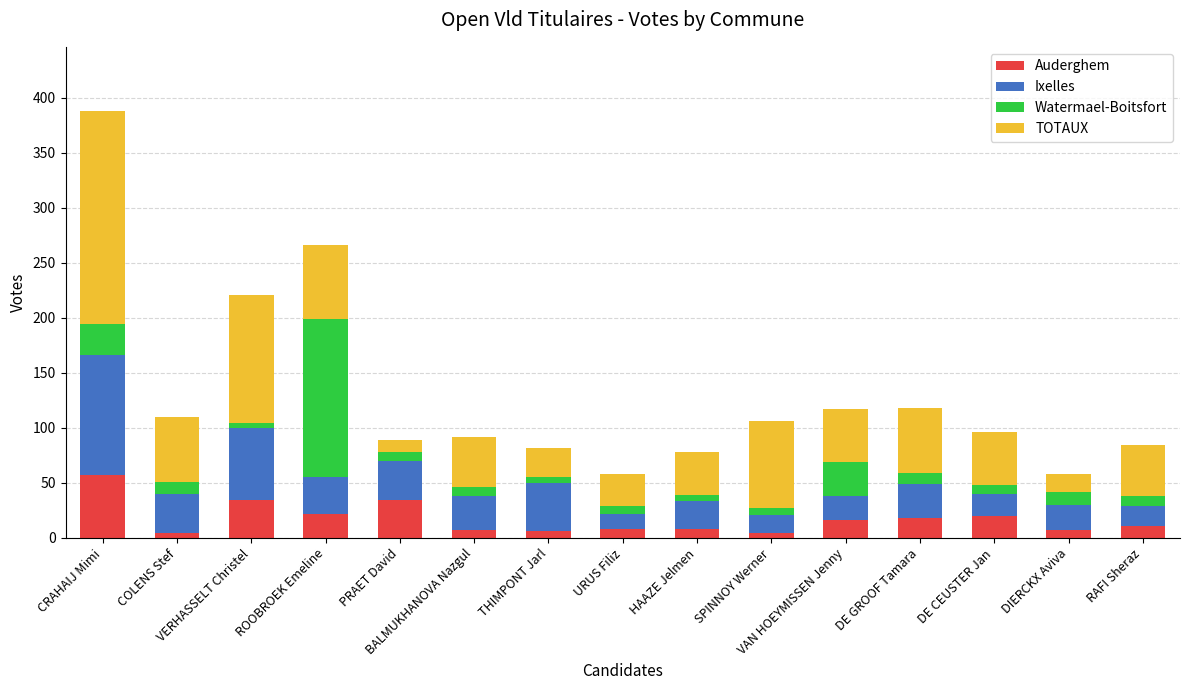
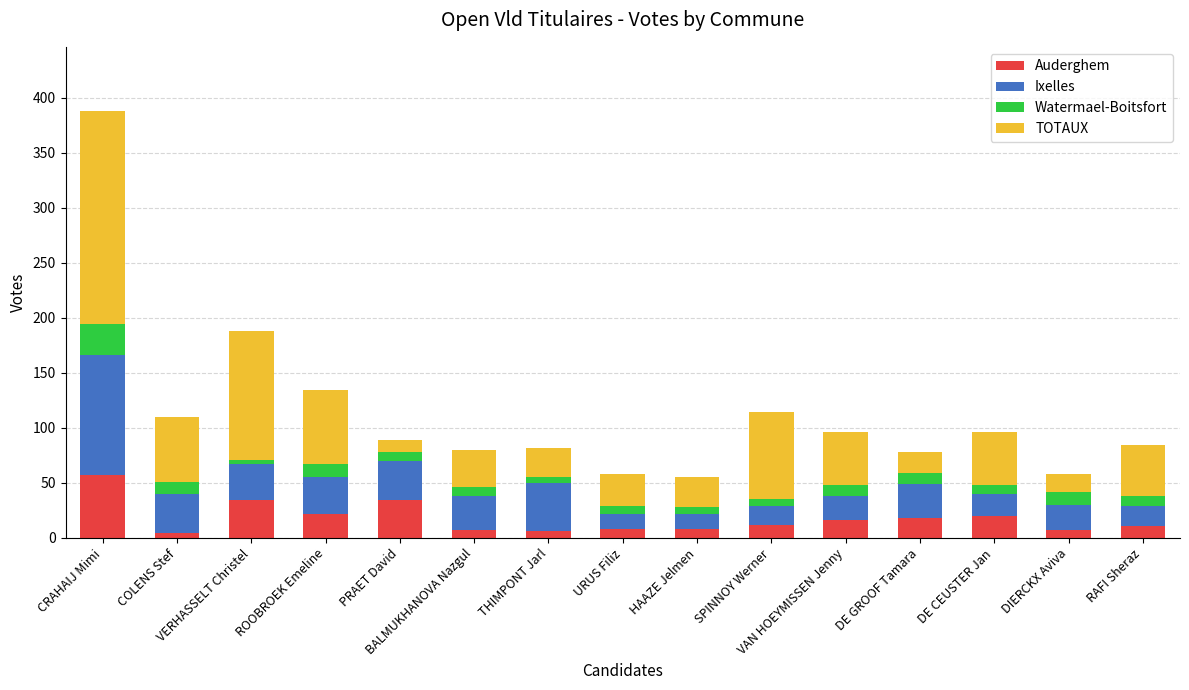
  {
    "Auderghem": {
      "CRAHAIJ Mimi": 57,
      "COLENS Stef": 4,
      "VERHASSELT Christel": 34,
      "ROOBROEK Emeline": 22,
      "PRAET David": 34,
      "BALMUKHANOVA Nazgul": 7,
      "THIMPONT Jarl": 6,
      "URUS Filiz": 8,
      "HAAZE Jelmen": 8,
-     "SPINNOY Werner": 4,
+     "SPINNOY Werner": 12,
      "VAN HOEYMISSEN Jenny": 16,
      "DE GROOF Tamara": 18,
      "DE CEUSTER Jan": 20,
      "DIERCKX Aviva": 7,
      "RAFI Sheraz": 11
    },
    "Ixelles": {
      "CRAHAIJ Mimi": 109,
      "COLENS Stef": 36,
-     "VERHASSELT Christel": 66,
+     "VERHASSELT Christel": 33,
      "ROOBROEK Emeline": 33,
      "PRAET David": 36,
      "BALMUKHANOVA Nazgul": 31,
      "THIMPONT Jarl": 44,
      "URUS Filiz": 14,
-     "HAAZE Jelmen": 25,
+     "HAAZE Jelmen": 14,
      "SPINNOY Werner": 17,
      "VAN HOEYMISSEN Jenny": 22,
      "DE GROOF Tamara": 31,
      "DE CEUSTER Jan": 20,
      "DIERCKX Aviva": 23,
      "RAFI Sheraz": 18
    },
    "Watermael-Boitsfort": {
      "CRAHAIJ Mimi": 28,
      "COLENS Stef": 11,
      "VERHASSELT Christel": 4,
-     "ROOBROEK Emeline": 144,
+     "ROOBROEK Emeline": 12,
      "PRAET David": 8,
      "BALMUKHANOVA Nazgul": 8,
      "THIMPONT Jarl": 5,
      "URUS Filiz": 7,
      "HAAZE Jelmen": 6,
      "SPINNOY Werner": 6,
-     "VAN HOEYMISSEN Jenny": 31,
+     "VAN HOEYMISSEN Jenny": 10,
      "DE GROOF Tamara": 10,
      "DE CEUSTER Jan": 8,
      "DIERCKX Aviva": 12,
      "RAFI Sheraz": 9
    },
    "TOTAUX": {
      "CRAHAIJ Mimi": 194,
      "COLENS Stef": 59,
      "VERHASSELT Christel": 117,
      "ROOBROEK Emeline": 67,
      "PRAET David": 11,
-     "BALMUKHANOVA Nazgul": 46,
+     "BALMUKHANOVA Nazgul": 34,
      "THIMPONT Jarl": 27,
      "URUS Filiz": 29,
-     "HAAZE Jelmen": 39,
+     "HAAZE Jelmen": 27,
      "SPINNOY Werner": 79,
      "VAN HOEYMISSEN Jenny": 48,
-     "DE GROOF Tamara": 59,
+     "DE GROOF Tamara": 19,
      "DE CEUSTER Jan": 48,
      "DIERCKX Aviva": 16,
      "RAFI Sheraz": 46
    }
  }
